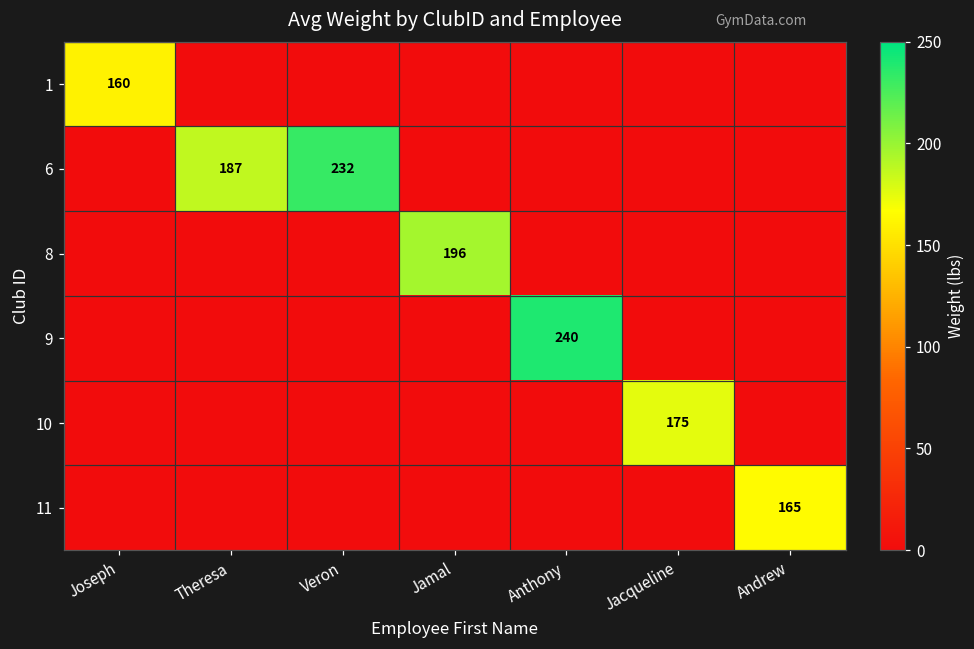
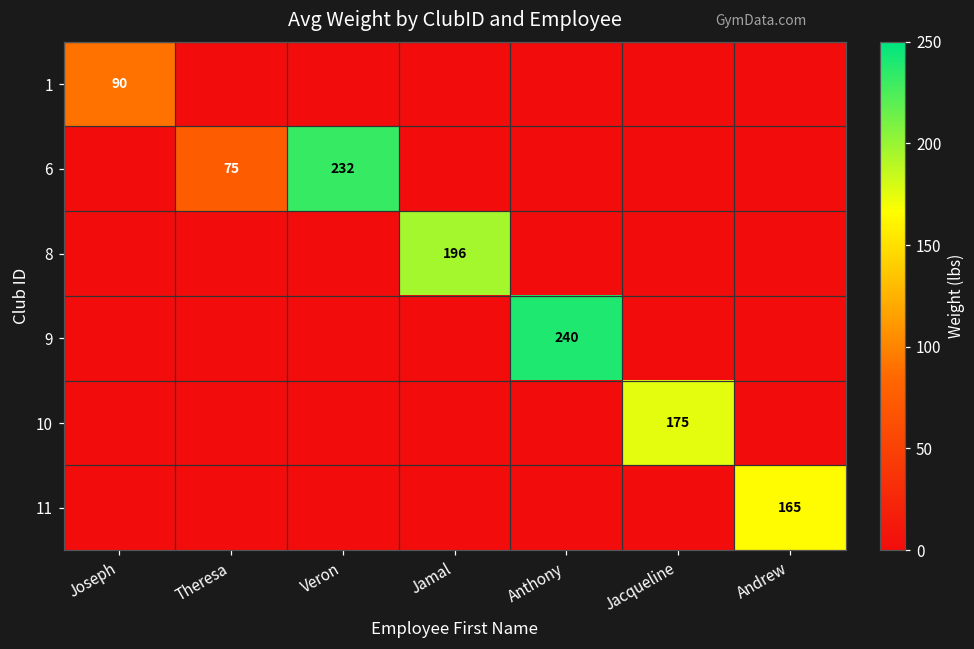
  {
    "1": {
-     "Joseph": 160
+     "Joseph": 90
    },
    "6": {
-     "Theresa": 187,
+     "Theresa": 75,
      "Veron": 232
    },
    "8": {
      "Jamal": 196
    },
    "9": {
      "Anthony": 240
    },
    "10": {
      "Jacqueline": 175
    },
    "11": {
      "Andrew": 165
    }
  }
